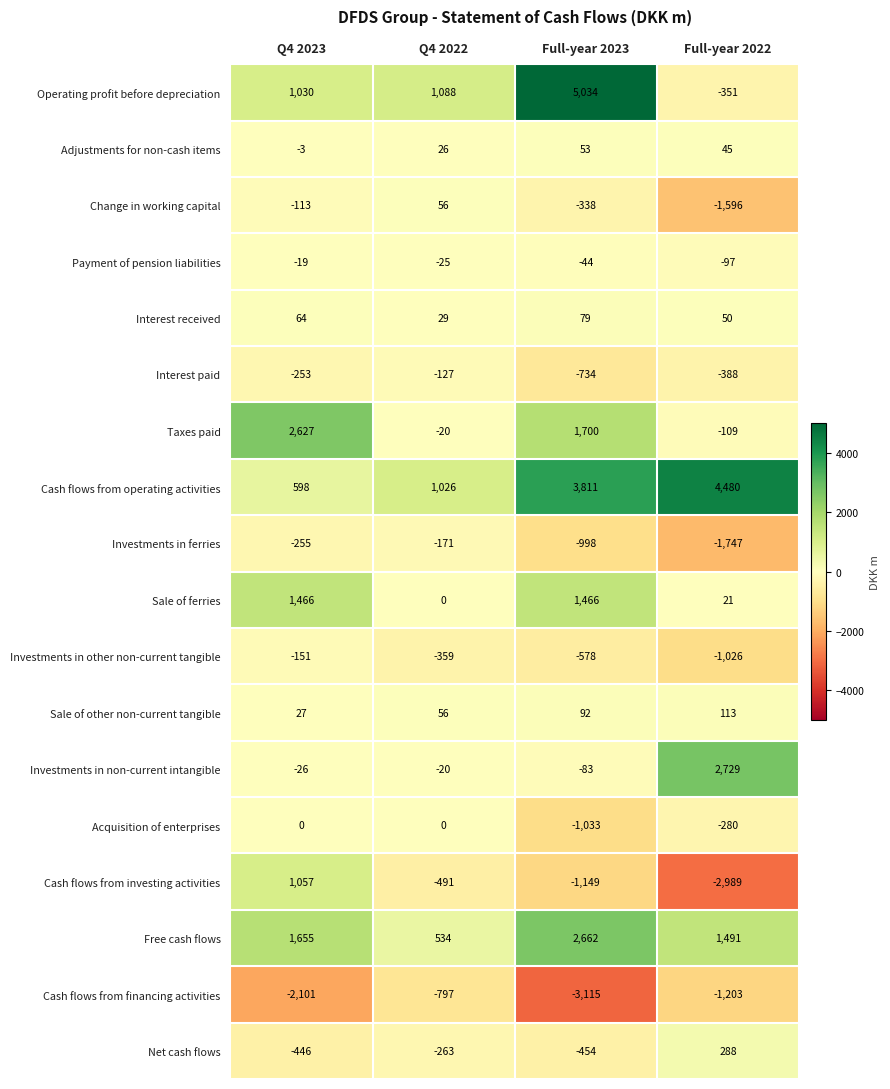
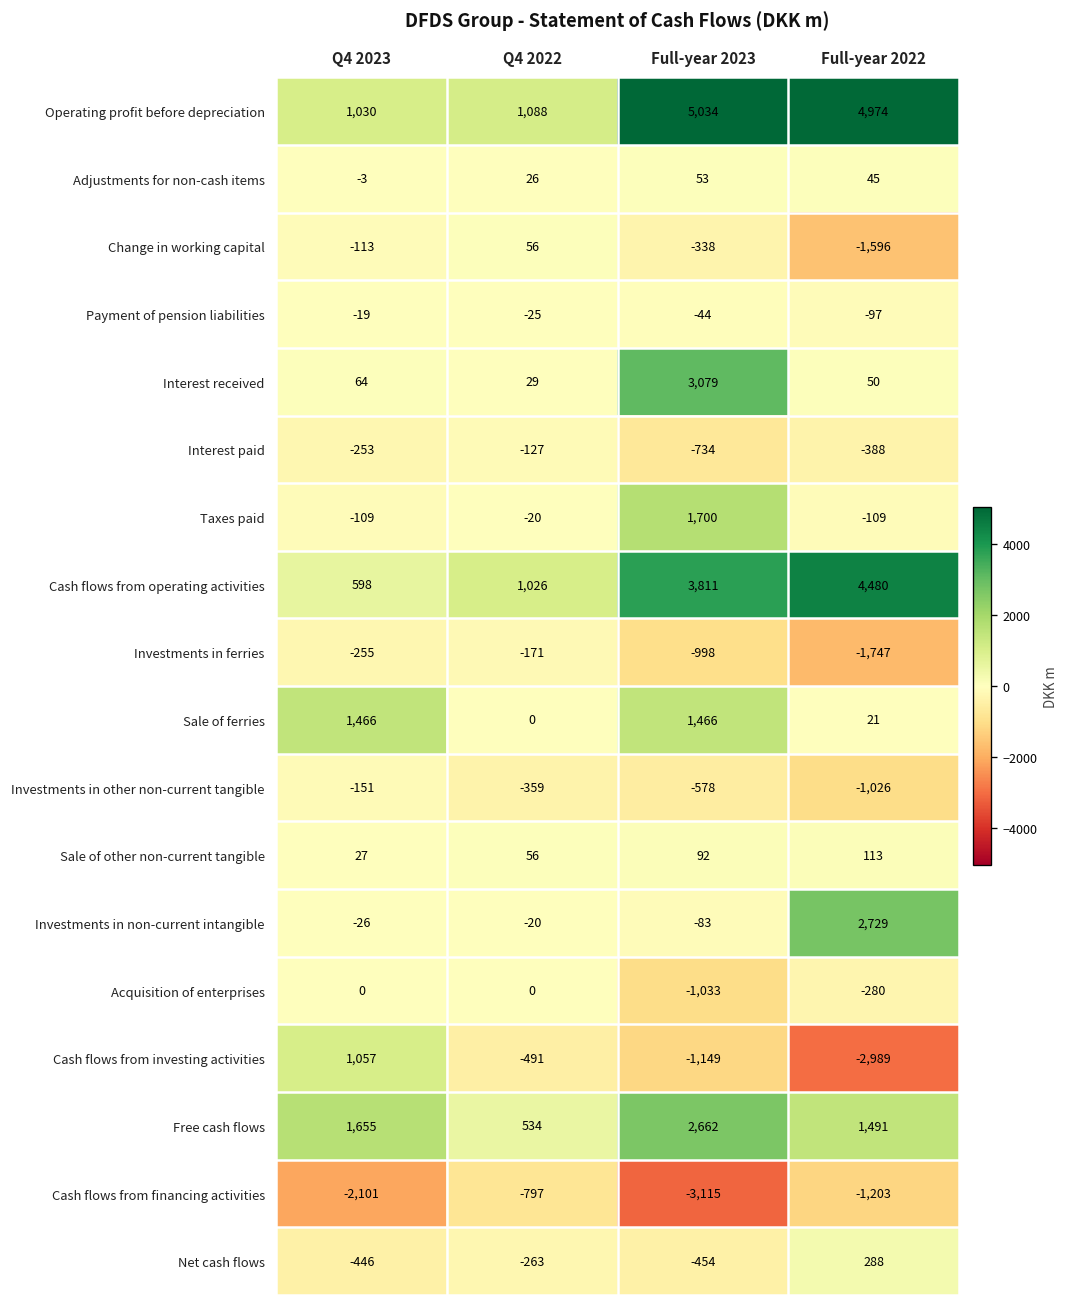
  {
    "Operating profit before depreciation": {
      "Q4 2023": "1,030",
      "Q4 2022": "1,088",
      "Full-year 2023": "5,034",
-     "Full-year 2022": "-351"
+     "Full-year 2022": "4,974"
    },
    "Adjustments for non-cash items": {
      "Q4 2023": "-3",
      "Q4 2022": "26",
      "Full-year 2023": "53",
      "Full-year 2022": "45"
    },
    "Change in working capital": {
      "Q4 2023": "-113",
      "Q4 2022": "56",
      "Full-year 2023": "-338",
      "Full-year 2022": "-1,596"
    },
    "Payment of pension liabilities": {
      "Q4 2023": "-19",
      "Q4 2022": "-25",
      "Full-year 2023": "-44",
      "Full-year 2022": "-97"
    },
    "Interest received": {
      "Q4 2023": "64",
      "Q4 2022": "29",
-     "Full-year 2023": "79",
+     "Full-year 2023": "3,079",
      "Full-year 2022": "50"
    },
    "Interest paid": {
      "Q4 2023": "-253",
      "Q4 2022": "-127",
      "Full-year 2023": "-734",
      "Full-year 2022": "-388"
    },
    "Taxes paid": {
-     "Q4 2023": "2,627",
+     "Q4 2023": "-109",
      "Q4 2022": "-20",
      "Full-year 2023": "1,700",
      "Full-year 2022": "-109"
    },
    "Cash flows from operating activities": {
      "Q4 2023": "598",
      "Q4 2022": "1,026",
      "Full-year 2023": "3,811",
      "Full-year 2022": "4,480"
    },
    "Investments in ferries": {
      "Q4 2023": "-255",
      "Q4 2022": "-171",
      "Full-year 2023": "-998",
      "Full-year 2022": "-1,747"
    },
    "Sale of ferries": {
      "Q4 2023": "1,466",
      "Q4 2022": "0",
      "Full-year 2023": "1,466",
      "Full-year 2022": "21"
    },
    "Investments in other non-current tangible": {
      "Q4 2023": "-151",
      "Q4 2022": "-359",
      "Full-year 2023": "-578",
      "Full-year 2022": "-1,026"
    },
    "Sale of other non-current tangible": {
      "Q4 2023": "27",
      "Q4 2022": "56",
      "Full-year 2023": "92",
      "Full-year 2022": "113"
    },
    "Investments in non-current intangible": {
      "Q4 2023": "-26",
      "Q4 2022": "-20",
      "Full-year 2023": "-83",
      "Full-year 2022": "2,729"
    },
    "Acquisition of enterprises": {
      "Q4 2023": "0",
      "Q4 2022": "0",
      "Full-year 2023": "-1,033",
      "Full-year 2022": "-280"
    },
    "Cash flows from investing activities": {
      "Q4 2023": "1,057",
      "Q4 2022": "-491",
      "Full-year 2023": "-1,149",
      "Full-year 2022": "-2,989"
    },
    "Free cash flows": {
      "Q4 2023": "1,655",
      "Q4 2022": "534",
      "Full-year 2023": "2,662",
      "Full-year 2022": "1,491"
    },
    "Cash flows from financing activities": {
      "Q4 2023": "-2,101",
      "Q4 2022": "-797",
      "Full-year 2023": "-3,115",
      "Full-year 2022": "-1,203"
    },
    "Net cash flows": {
      "Q4 2023": "-446",
      "Q4 2022": "-263",
      "Full-year 2023": "-454",
      "Full-year 2022": "288"
    }
  }
